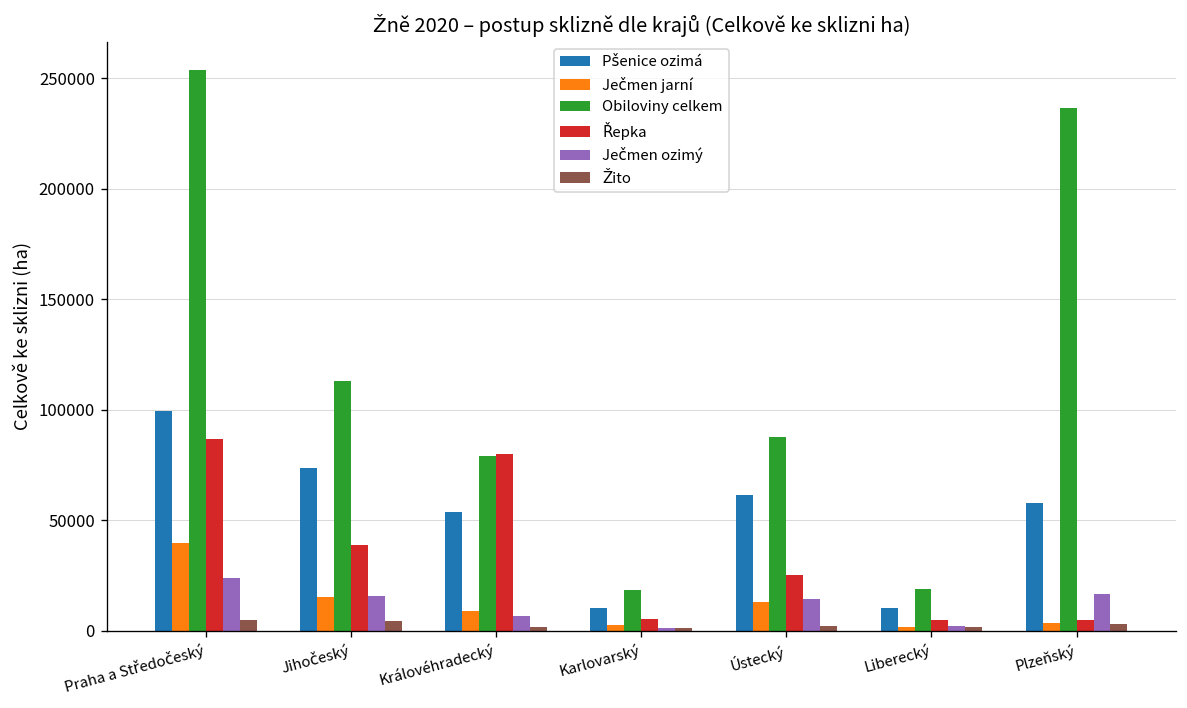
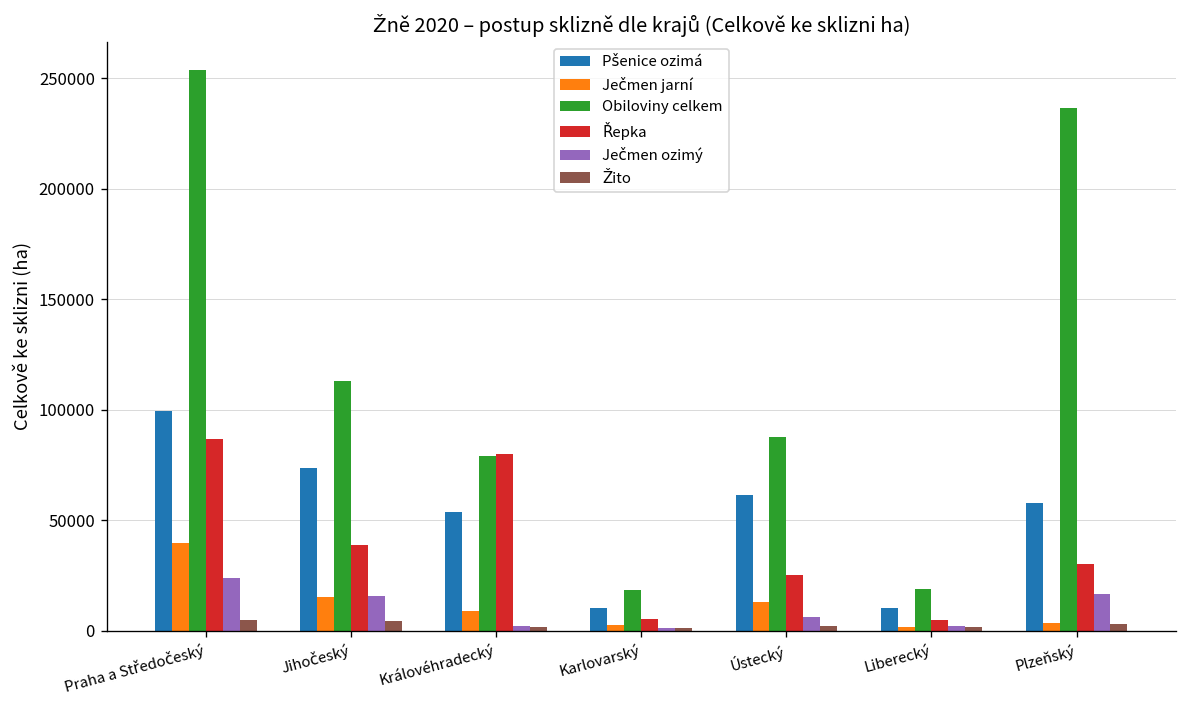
  {
    "Pšenice ozimá": {
      "Praha a Středočeský": 99000,
      "Jihočeský": 74000,
      "Královéhradecký": 54000,
      "Karlovarský": 10000,
      "Ústecký": 61000,
      "Liberecký": 10000,
      "Plzeňský": 58000
    },
    "Ječmen jarní": {
      "Praha a Středočeský": 40000,
      "Jihočeský": 15000,
      "Královéhradecký": 9000,
      "Karlovarský": 3000,
      "Ústecký": 13000,
      "Liberecký": 2000,
      "Plzeňský": 4000
    },
    "Obiloviny celkem": {
      "Praha a Středočeský": 254000,
      "Jihočeský": 113000,
      "Královéhradecký": 79000,
      "Karlovarský": 19000,
      "Ústecký": 88000,
      "Liberecký": 19000,
      "Plzeňský": 237000
    },
    "Řepka": {
      "Praha a Středočeský": 87000,
      "Jihočeský": 39000,
      "Královéhradecký": 80000,
      "Karlovarský": 5000,
      "Ústecký": 26000,
      "Liberecký": 5000,
-     "Plzeňský": 5000
+     "Plzeňský": 30000
    },
    "Ječmen ozimý": {
      "Praha a Středočeský": 24000,
      "Jihočeský": 16000,
-     "Královéhradecký": 7000,
-     "Ústecký": 14000,
+     "Královéhradecký": 2000,
+     "Ústecký": 6000,
      "Liberecký": 2000,
      "Plzeňský": 17000
    },
    "Žito": {
      "Praha a Středočeský": 5000,
      "Jihočeský": 4000,
      "Královéhradecký": 2000,
      "Ústecký": 2000,
      "Liberecký": 2000,
      "Plzeňský": 3000
    }
  }
